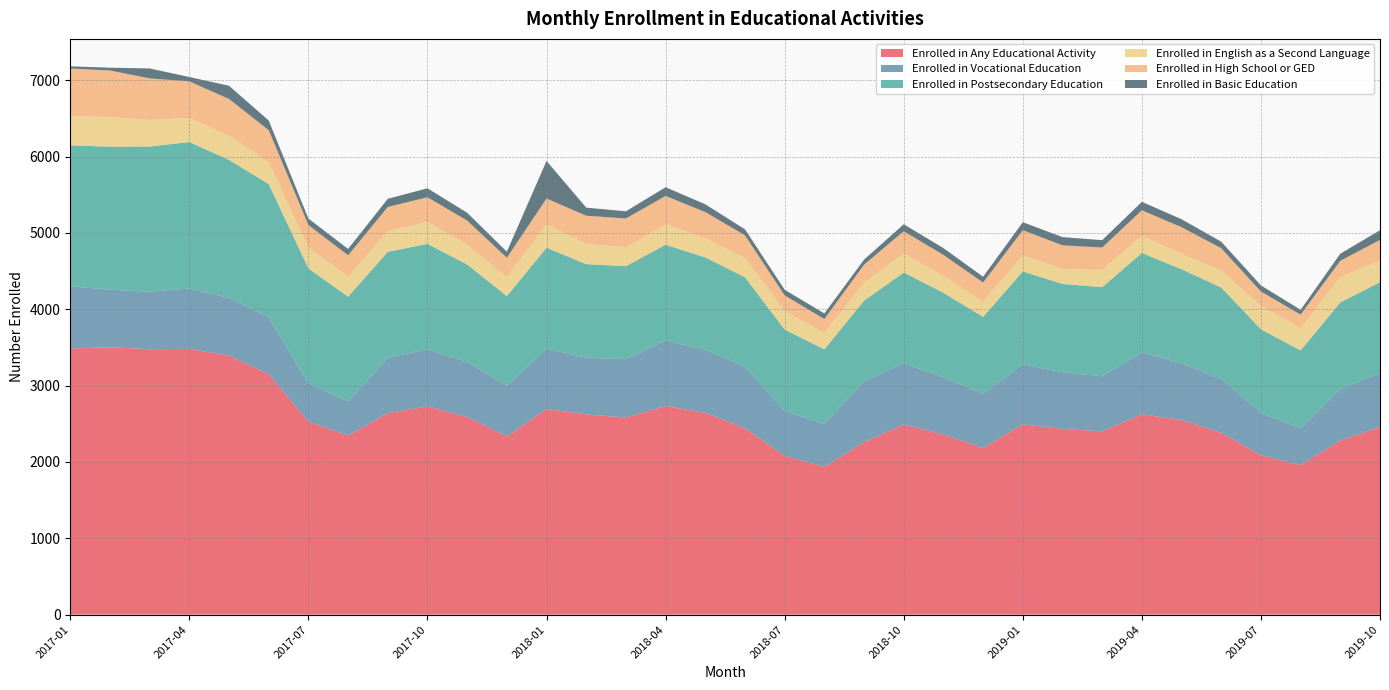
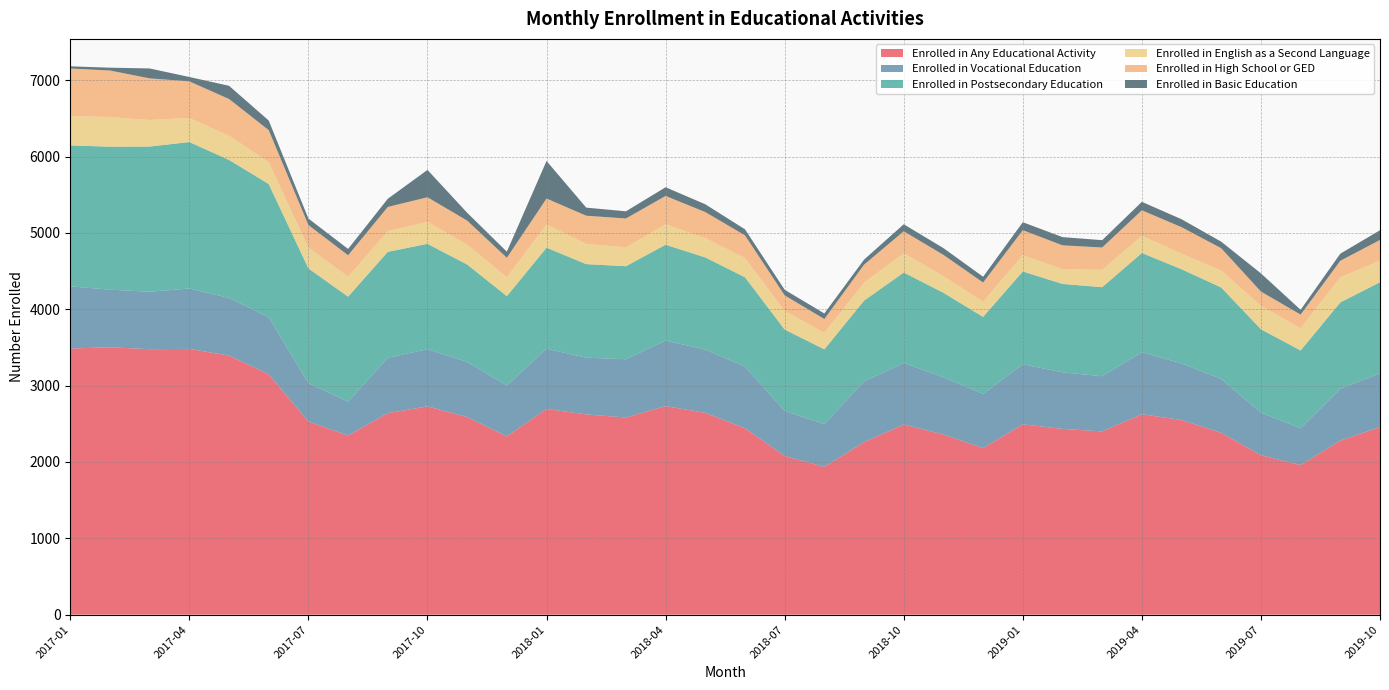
  {
    "Enrolled in Any Educational Activity": {
      "2017-01": 3500,
      "2017-04": 3500,
      "2017-07": 2500,
      "2017-10": 2700,
      "2018-01": 2700,
      "2018-04": 2700,
      "2018-07": 2100,
      "2018-10": 2500,
      "2019-01": 2500,
      "2019-04": 2600,
      "2019-07": 2100,
      "2019-10": 2500
    },
    "Enrolled in Basic Education": {
      "2017-04": 100,
      "2017-07": 100,
-     "2017-10": 100,
+     "2017-10": 400,
      "2018-01": 500,
      "2018-04": 100,
      "2018-07": 100,
      "2018-10": 100,
      "2019-01": 100,
      "2019-04": 100,
-     "2019-07": 100,
+     "2019-07": 200,
      "2019-10": 100
    }
  }
